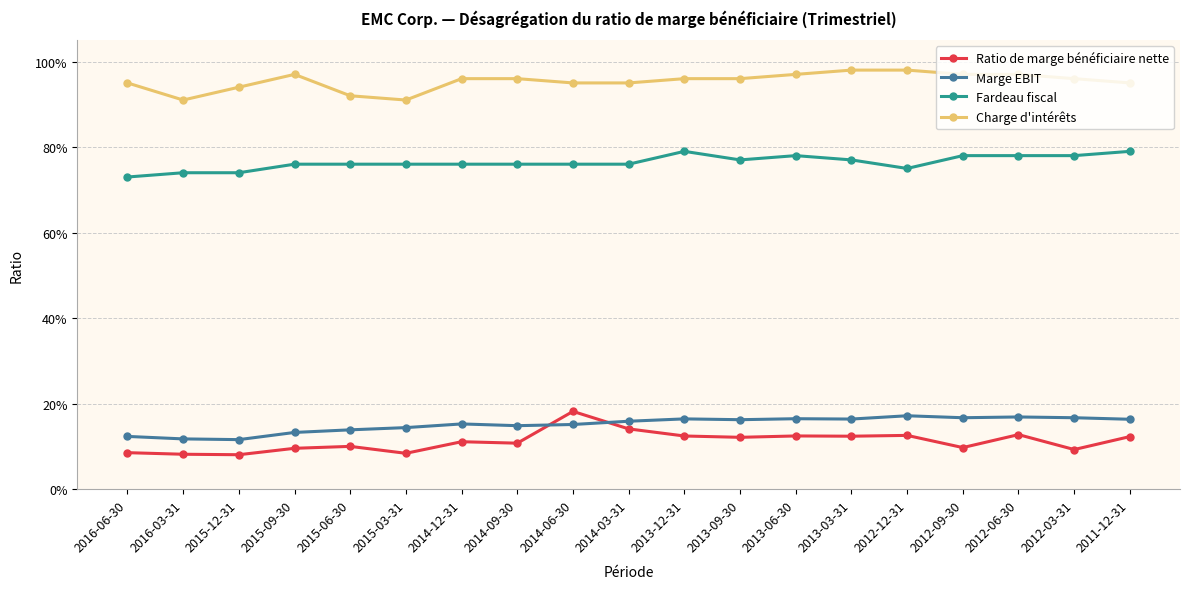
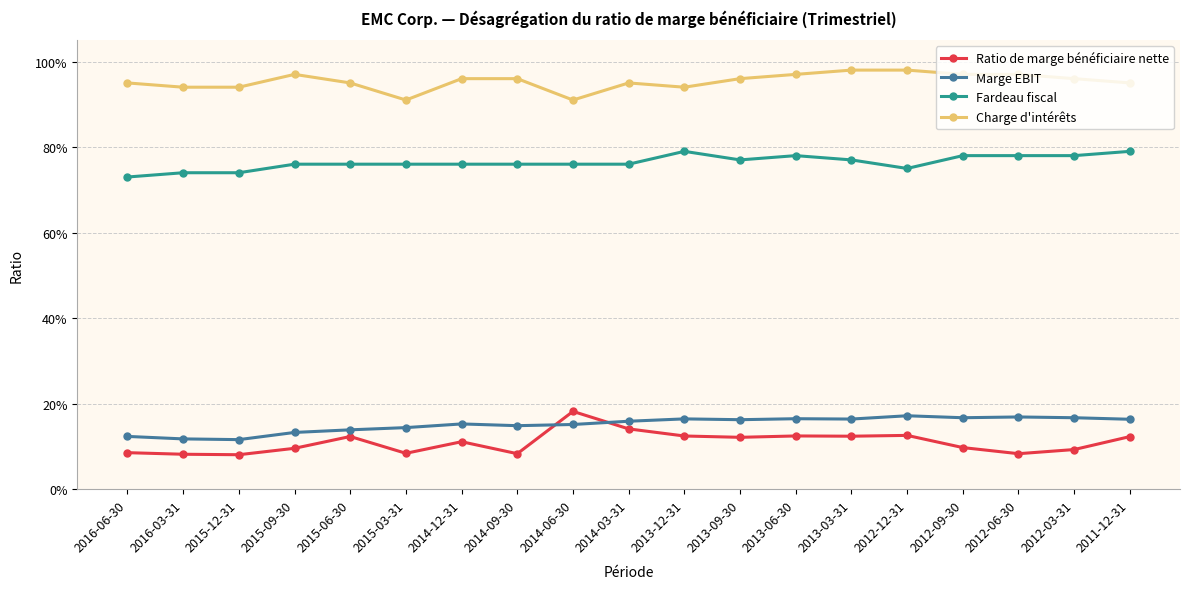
  {
    "Ratio de marge bénéficiaire nette": {
      "2016-06-30": "9%",
      "2016-03-31": "8%",
      "2015-12-31": "8%",
      "2015-09-30": "10%",
-     "2015-06-30": "10%",
+     "2015-06-30": "12%",
      "2015-03-31": "8%",
      "2014-12-31": "11%",
-     "2014-09-30": "11%",
+     "2014-09-30": "8%",
      "2014-06-30": "18%",
      "2014-03-31": "14%",
      "2013-12-31": "12%",
      "2013-09-30": "12%",
      "2013-06-30": "12%",
      "2013-03-31": "12%",
      "2012-12-31": "13%",
      "2012-09-30": "10%",
-     "2012-06-30": "13%",
+     "2012-06-30": "8%",
      "2012-03-31": "9%",
      "2011-12-31": "12%"
    },
    "Charge d'intérêts": {
      "2016-06-30": "95%",
-     "2016-03-31": "91%",
+     "2016-03-31": "94%",
      "2015-12-31": "94%",
      "2015-09-30": "97%",
-     "2015-06-30": "92%",
+     "2015-06-30": "95%",
      "2015-03-31": "91%",
      "2014-12-31": "96%",
      "2014-09-30": "96%",
-     "2014-06-30": "95%",
+     "2014-06-30": "91%",
      "2014-03-31": "95%",
-     "2013-12-31": "96%",
+     "2013-12-31": "94%",
      "2013-09-30": "96%",
      "2013-06-30": "97%",
      "2013-03-31": "98%",
      "2012-12-31": "98%"
    }
  }
